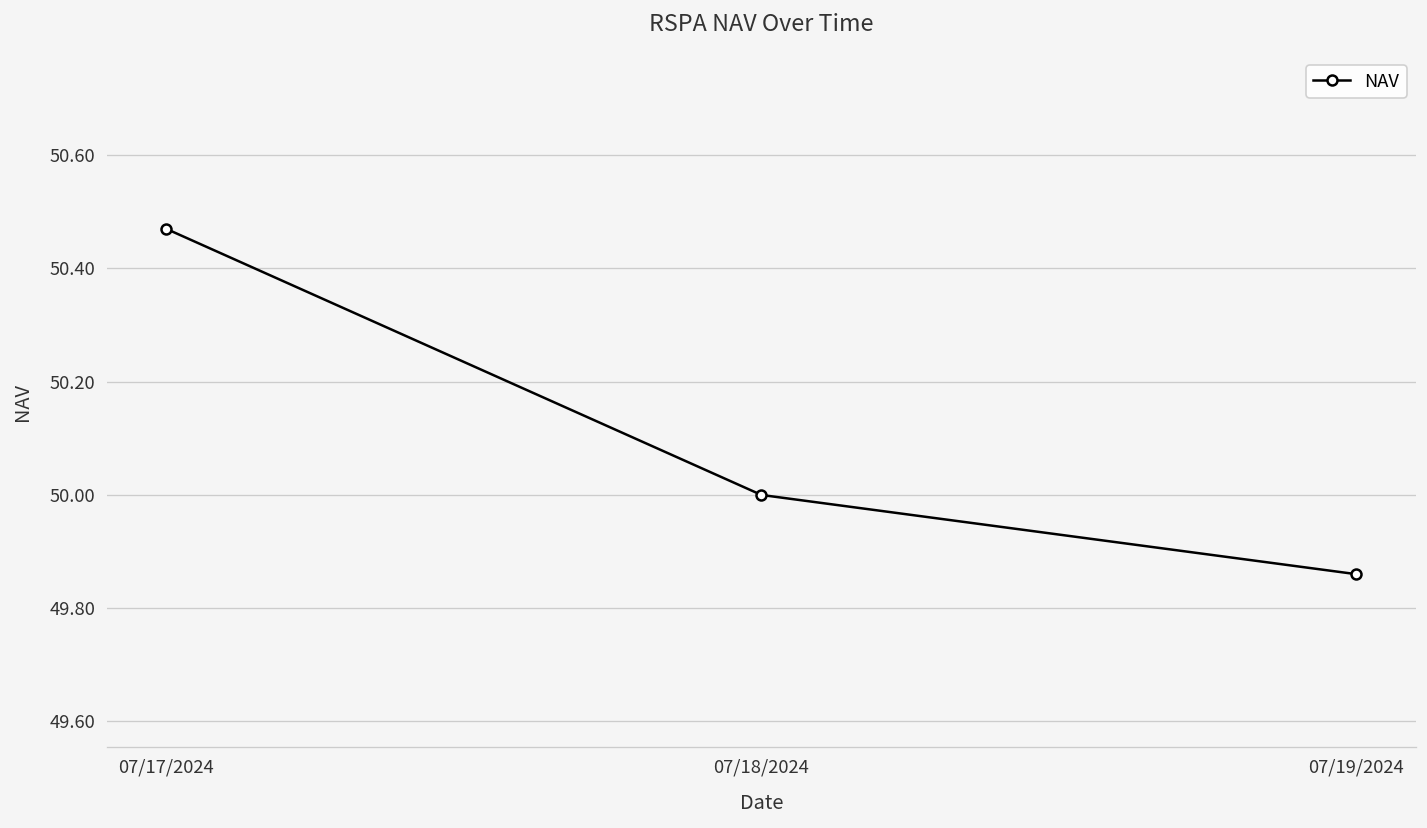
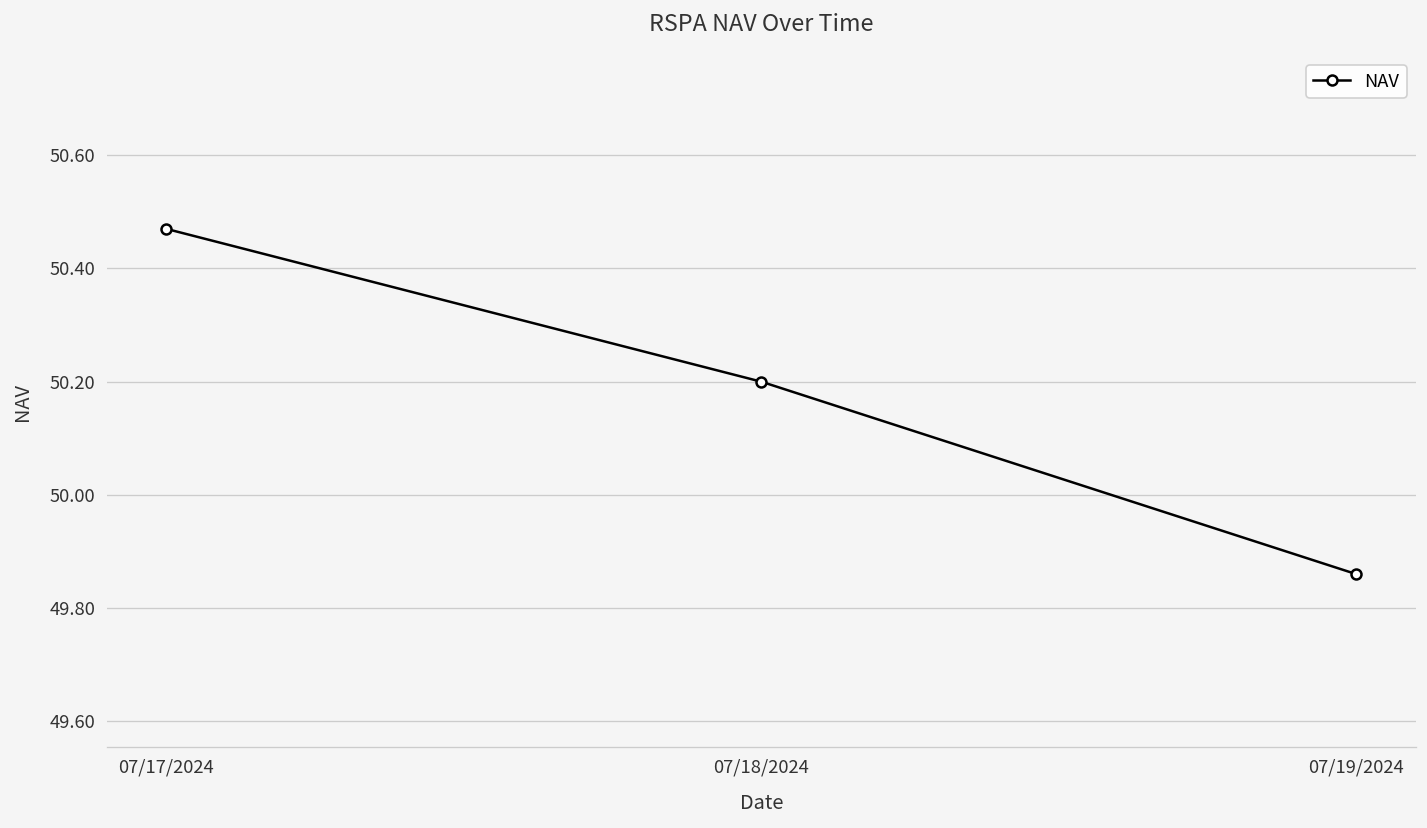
  {
    "07/17/2024": 50.47,
-   "07/18/2024": 50.0,
+   "07/18/2024": 50.2,
    "07/19/2024": 49.86
  }
